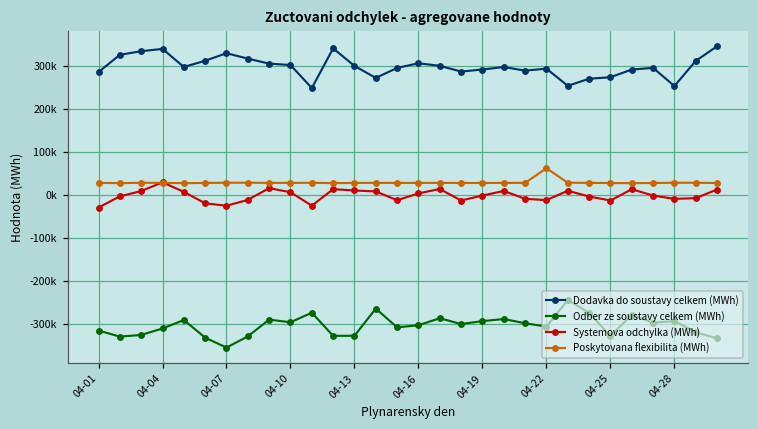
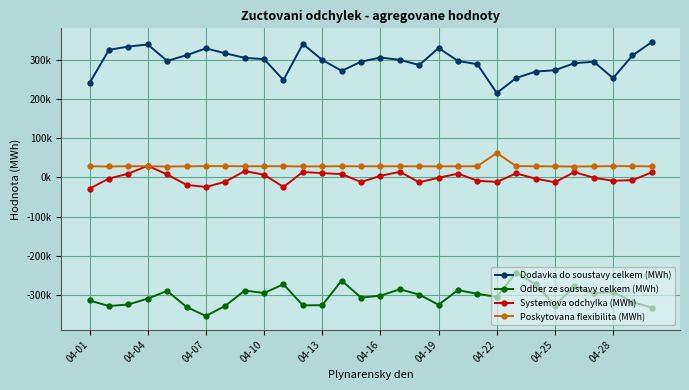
  {
    "Dodavka do soustavy celkem (MWh)": {
-     "04-01": 290000,
+     "04-01": 240000,
      "04-04": 340000,
      "04-07": 330000,
      "04-10": 300000,
      "04-13": 300000,
      "04-16": 310000,
-     "04-19": 290000,
-     "04-22": 290000,
+     "04-19": 330000,
+     "04-22": 220000,
      "04-25": 270000,
      "04-28": 250000
    },
    "Odber ze soustavy celkem (MWh)": {
      "04-01": -310000,
      "04-04": -310000,
      "04-07": -350000,
      "04-10": -300000,
      "04-13": -330000,
      "04-16": -300000,
-     "04-19": -290000
+     "04-19": -330000
    },
    "Systemova odchylka (MWh)": {
      "04-01": -30000,
      "04-07": -20000,
      "04-10": 10000,
      "04-13": 10000,
      "04-16": 0,
      "04-19": 0,
      "04-22": -10000,
      "04-25": -10000,
      "04-28": -10000
    },
    "Poskytovana flexibilita (MWh)": {
      "04-01": 30000,
      "04-07": 30000,
      "04-10": 30000,
      "04-13": 30000,
      "04-16": 30000,
      "04-19": 30000,
      "04-22": 60000,
      "04-25": 30000,
      "04-28": 30000
    }
  }
